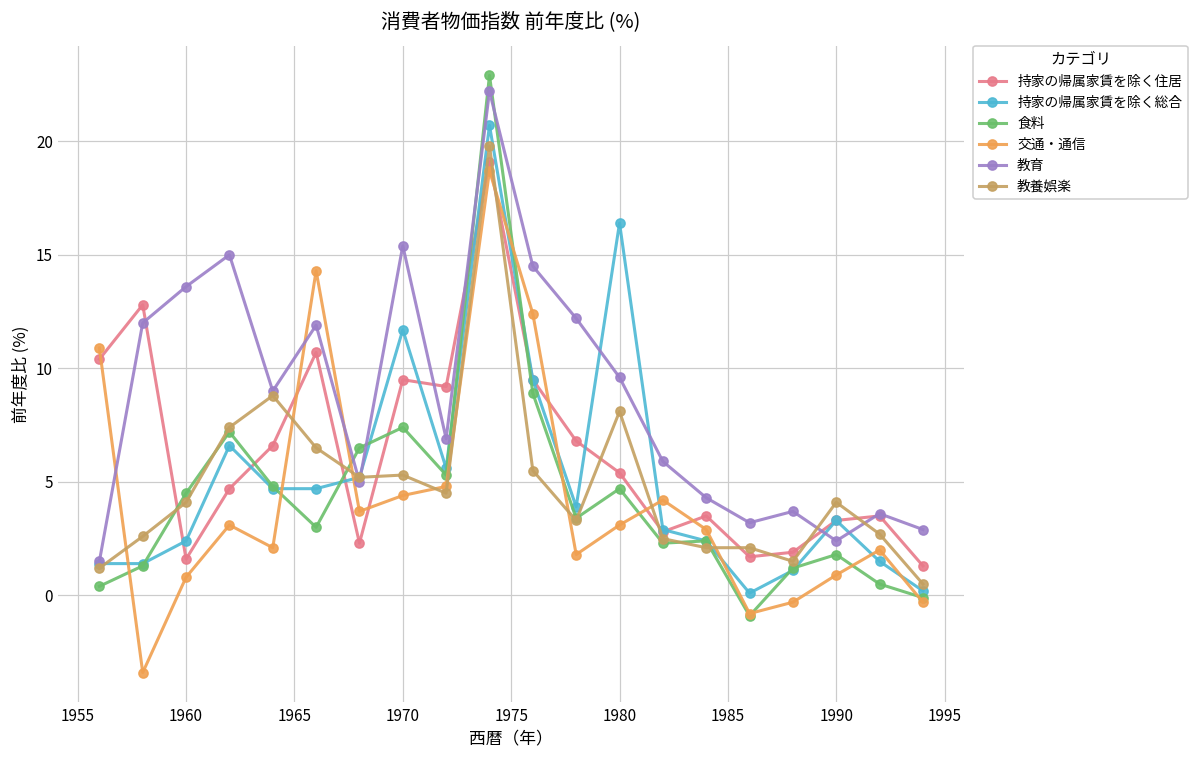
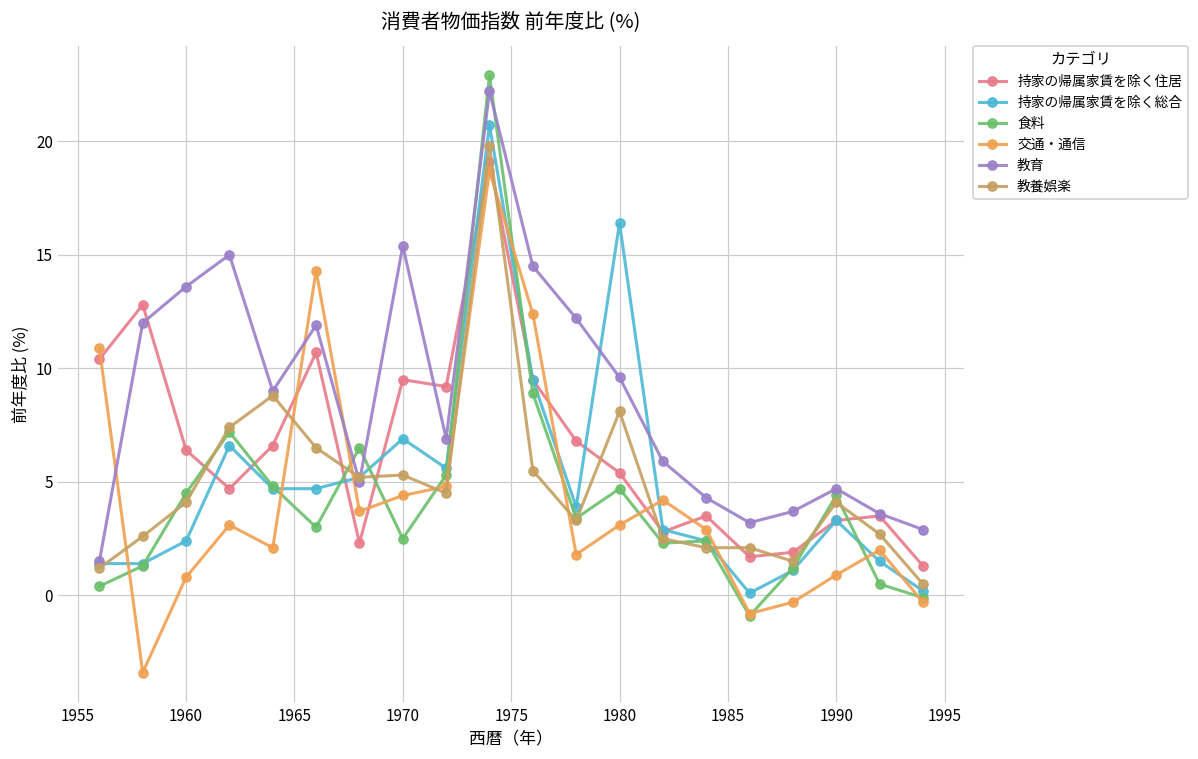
  {
    "持家の帰属家賃を除く住居": {
-     "1960": 1.6,
+     "1960": 6.4,
      "1970": 9.5,
      "1980": 5.4
    },
    "持家の帰属家賃を除く総合": {
      "1960": 2.4,
-     "1970": 11.7,
+     "1970": 6.9,
      "1980": 16.4
    },
    "食料": {
      "1960": 4.5,
-     "1970": 7.4,
+     "1970": 2.5,
      "1980": 4.7,
-     "1990": 1.8
+     "1990": 4.4
    },
    "教育": {
      "1960": 13.6,
      "1970": 15.4,
      "1980": 9.6,
-     "1990": 2.4
+     "1990": 4.7
    }
  }
